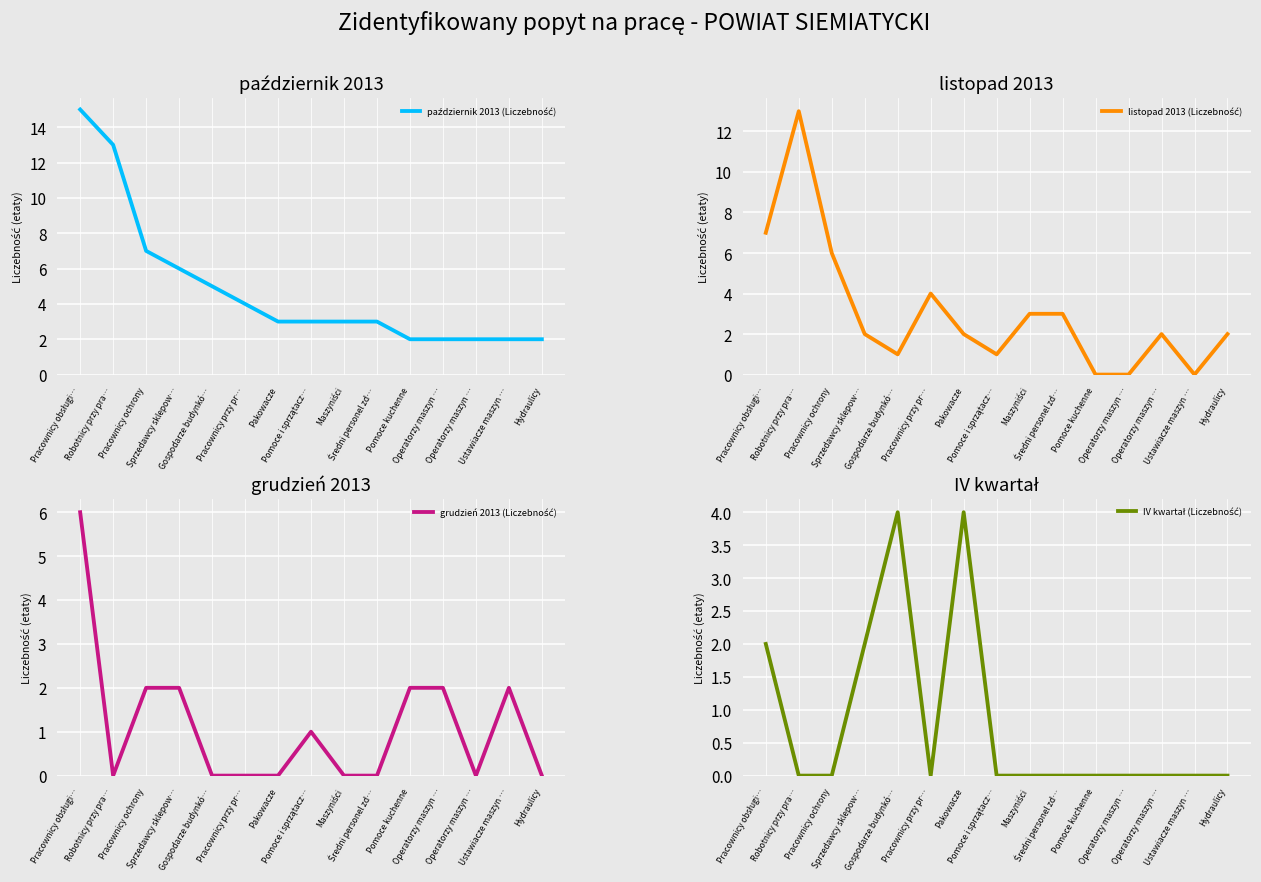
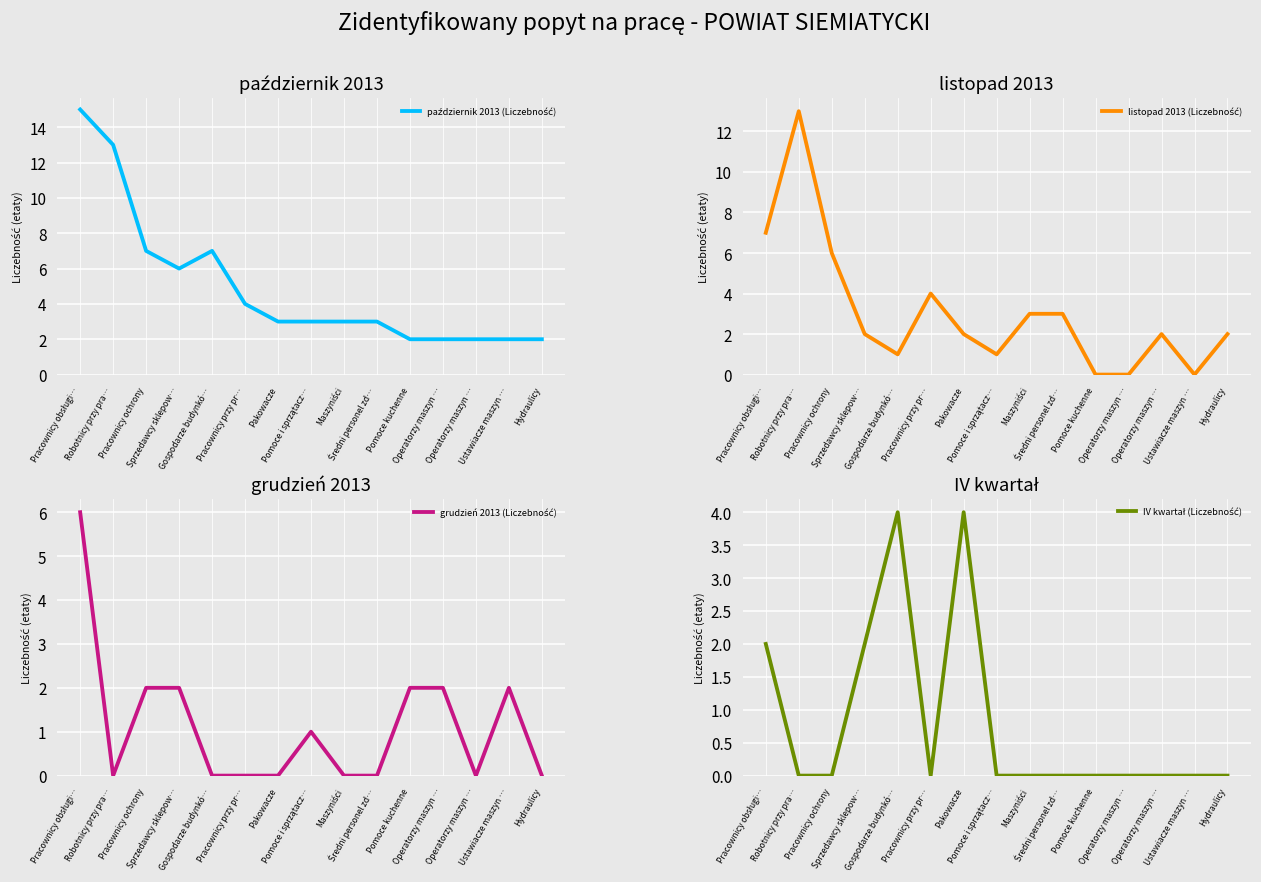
  {
    "październik 2013": {
      "Pracownicy obsługi…": 15,
      "Robotnicy przy pra…": 13,
      "Pracownicy ochrony": 7,
      "Sprzedawcy sklepow…": 6,
-     "Gospodarze budynkó…": 5,
+     "Gospodarze budynkó…": 7,
      "Pracownicy przy pr…": 4,
      "Pakowacze": 3,
      "Pomoce i sprzątacz…": 3,
      "Maszyniści": 3,
      "Średni personel zd…": 3,
      "Pomoce kuchenne": 2,
      "Ustawiacze maszyn …": 2,
      "Hydraulicy": 2
    },
    "listopad 2013": {
      "Pracownicy obsługi…": 7.0,
      "Robotnicy przy pra…": 13.0,
      "Pracownicy ochrony": 6.0,
      "Sprzedawcy sklepow…": 2.0,
      "Gospodarze budynkó…": 1.0,
      "Pracownicy przy pr…": 4.0,
      "Pakowacze": 2.0,
      "Pomoce i sprzątacz…": 1.0,
      "Maszyniści": 3.0,
      "Średni personel zd…": 3.0,
      "Pomoce kuchenne": 0.0,
      "Ustawiacze maszyn …": 0.0,
      "Hydraulicy": 2.0
    },
    "grudzień 2013": {
      "Pracownicy obsługi…": 6.0,
      "Robotnicy przy pra…": 0.0,
      "Pracownicy ochrony": 2.0,
      "Sprzedawcy sklepow…": 2.0,
      "Gospodarze budynkó…": 0.0,
      "Pracownicy przy pr…": 0.0,
      "Pakowacze": 0.0,
      "Pomoce i sprzątacz…": 1.0,
      "Maszyniści": 0.0,
      "Średni personel zd…": 0.0,
      "Pomoce kuchenne": 2.0,
      "Ustawiacze maszyn …": 2.0,
      "Hydraulicy": 0.0
    },
    "IV kwartał": {
      "Pracownicy obsługi…": 2.0,
      "Robotnicy przy pra…": 0.0,
      "Pracownicy ochrony": 0.0,
      "Sprzedawcy sklepow…": 2.0,
      "Gospodarze budynkó…": 4.0,
      "Pracownicy przy pr…": 0.0,
      "Pakowacze": 4.0,
      "Pomoce i sprzątacz…": 0.0,
      "Maszyniści": 0.0,
      "Średni personel zd…": 0.0,
      "Pomoce kuchenne": 0.0,
      "Ustawiacze maszyn …": 0.0,
      "Hydraulicy": 0.0
    }
  }
